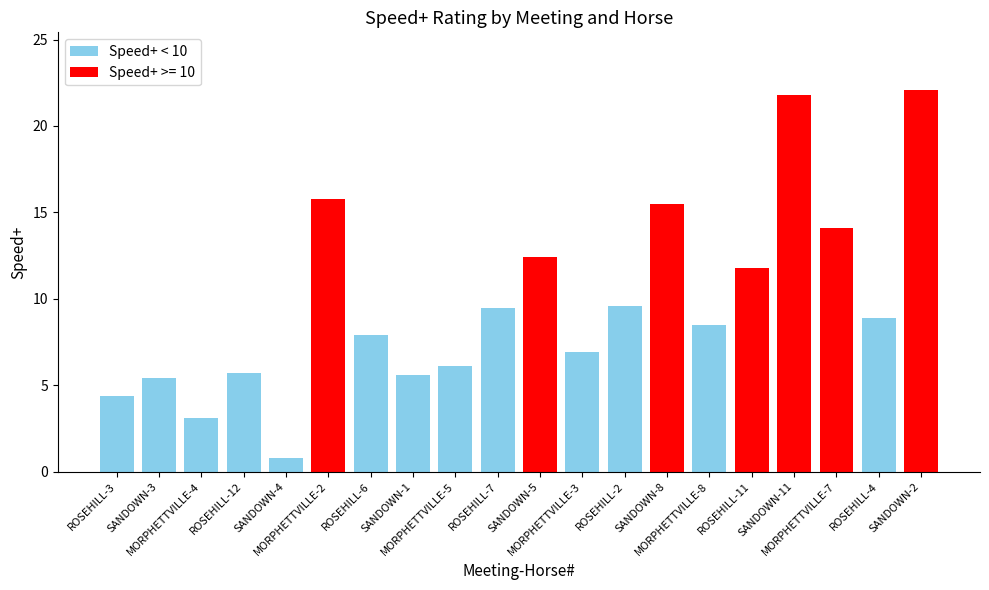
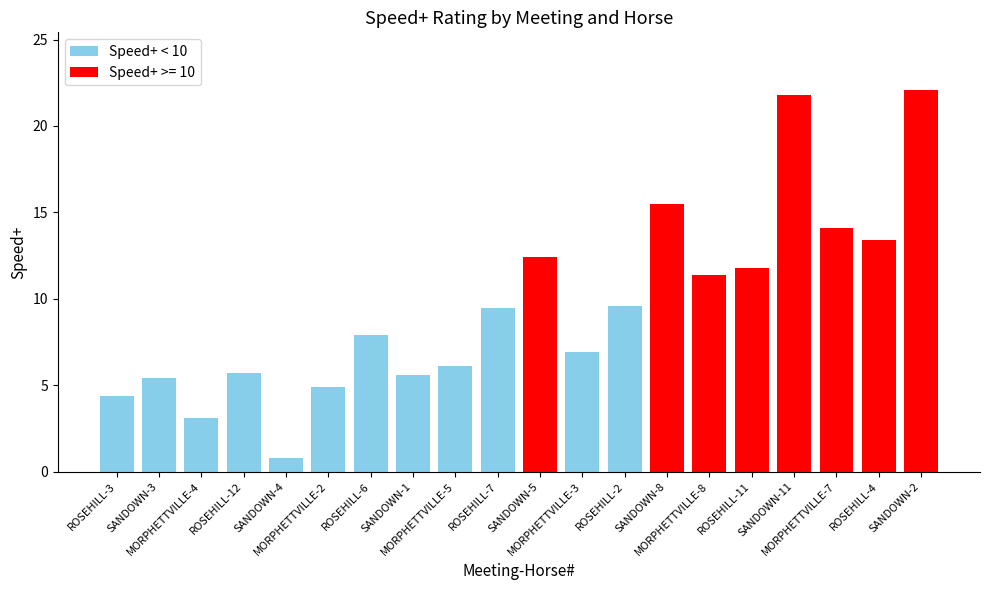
  {
    "ROSEHILL-3": 4.4,
    "SANDOWN-3": 5.4,
    "MORPHETTVILLE-4": 3.1,
    "ROSEHILL-12": 5.7,
    "SANDOWN-4": 0.8,
-   "MORPHETTVILLE-2": 15.8,
+   "MORPHETTVILLE-2": 4.9,
    "ROSEHILL-6": 7.9,
    "SANDOWN-1": 5.6,
    "MORPHETTVILLE-5": 6.1,
    "ROSEHILL-7": 9.5,
    "SANDOWN-5": 12.4,
    "MORPHETTVILLE-3": 6.9,
    "ROSEHILL-2": 9.6,
    "SANDOWN-8": 15.5,
-   "MORPHETTVILLE-8": 8.5,
+   "MORPHETTVILLE-8": 11.4,
    "ROSEHILL-11": 11.8,
    "SANDOWN-11": 21.8,
    "MORPHETTVILLE-7": 14.1,
-   "ROSEHILL-4": 8.9,
+   "ROSEHILL-4": 13.4,
    "SANDOWN-2": 22.1
  }
